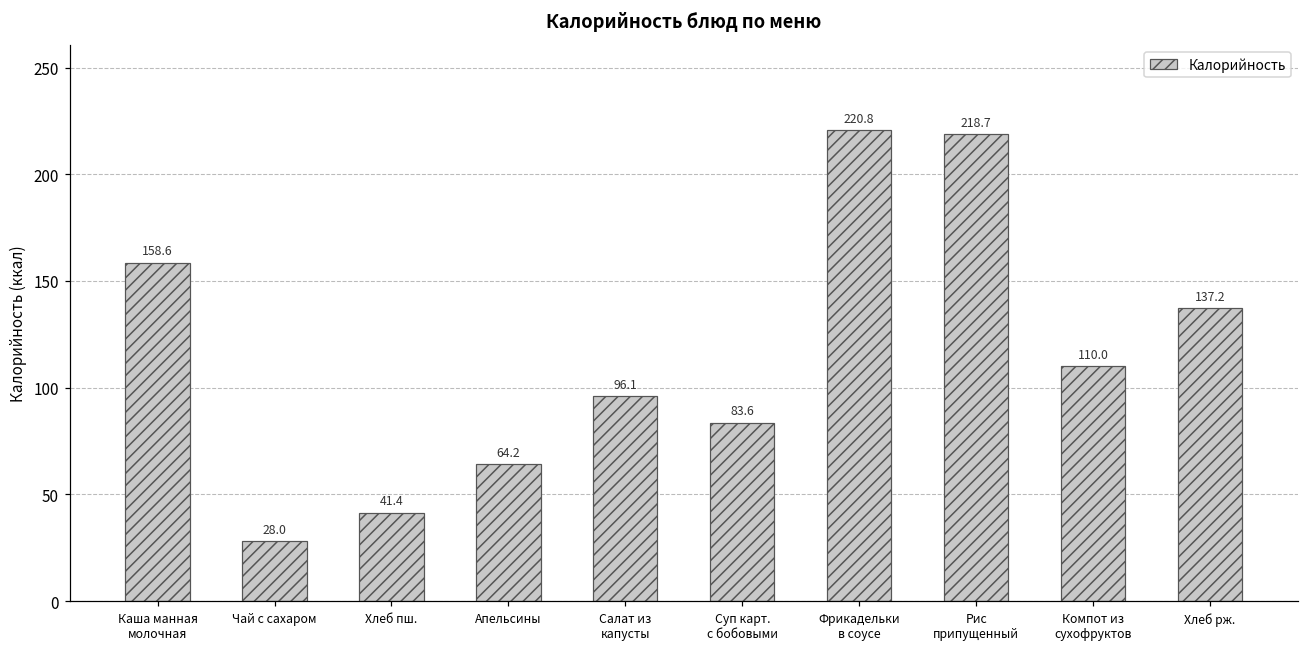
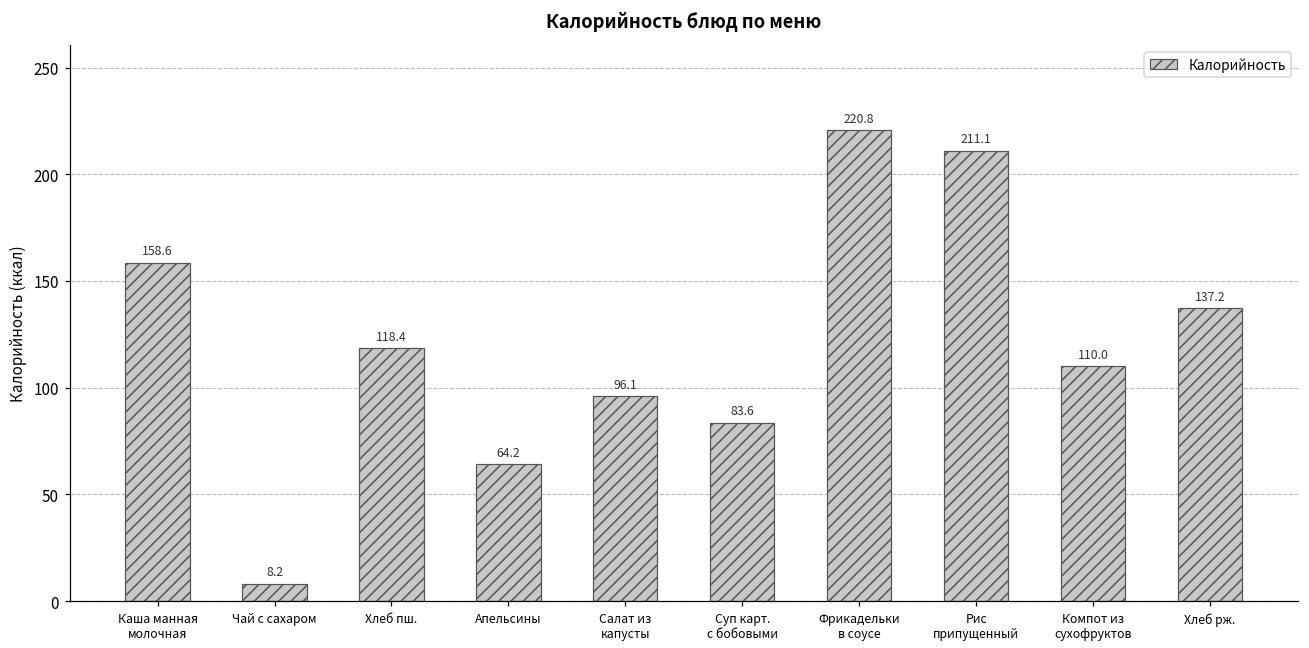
  {
    "Каша манная молочная": 158.6,
-   "Чай с сахаром": 28.0,
-   "Хлеб пш.": 41.4,
+   "Чай с сахаром": 8.2,
+   "Хлеб пш.": 118.4,
    "Апельсины": 64.2,
    "Салат из капусты": 96.1,
    "Суп карт. с бобовыми": 83.6,
    "Фрикадельки в соусе": 220.8,
-   "Рис припущенный": 218.7,
+   "Рис припущенный": 211.1,
    "Компот из сухофруктов": 110.0,
    "Хлеб рж.": 137.2
  }
